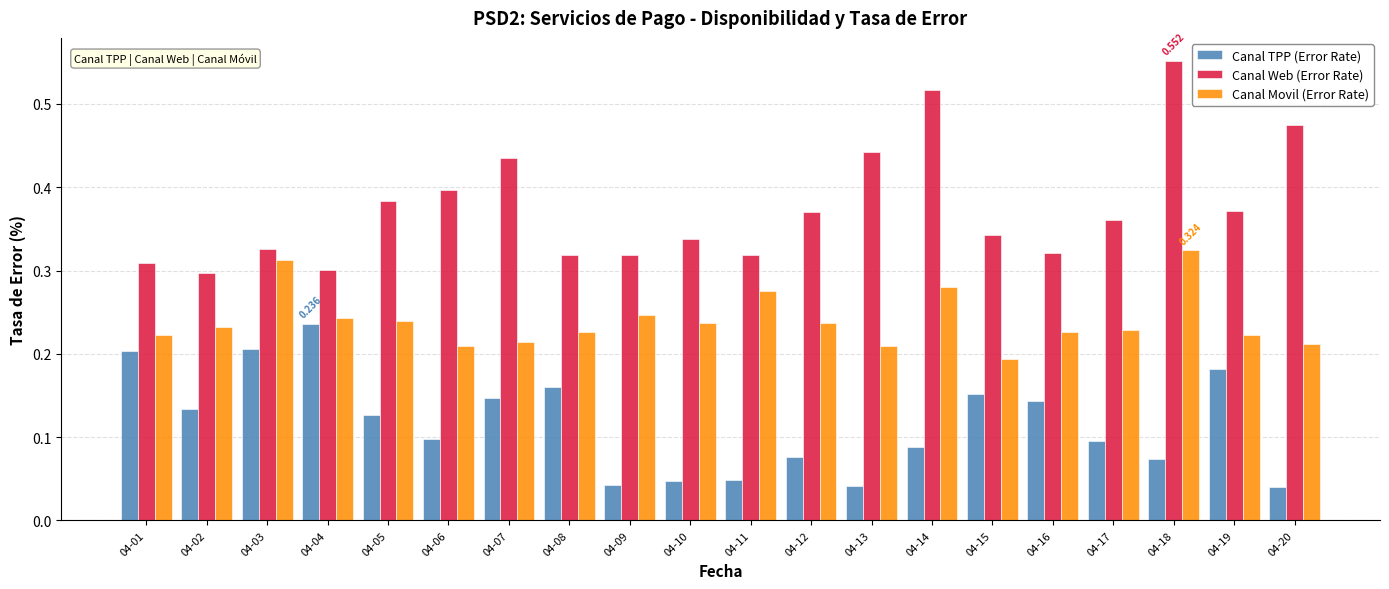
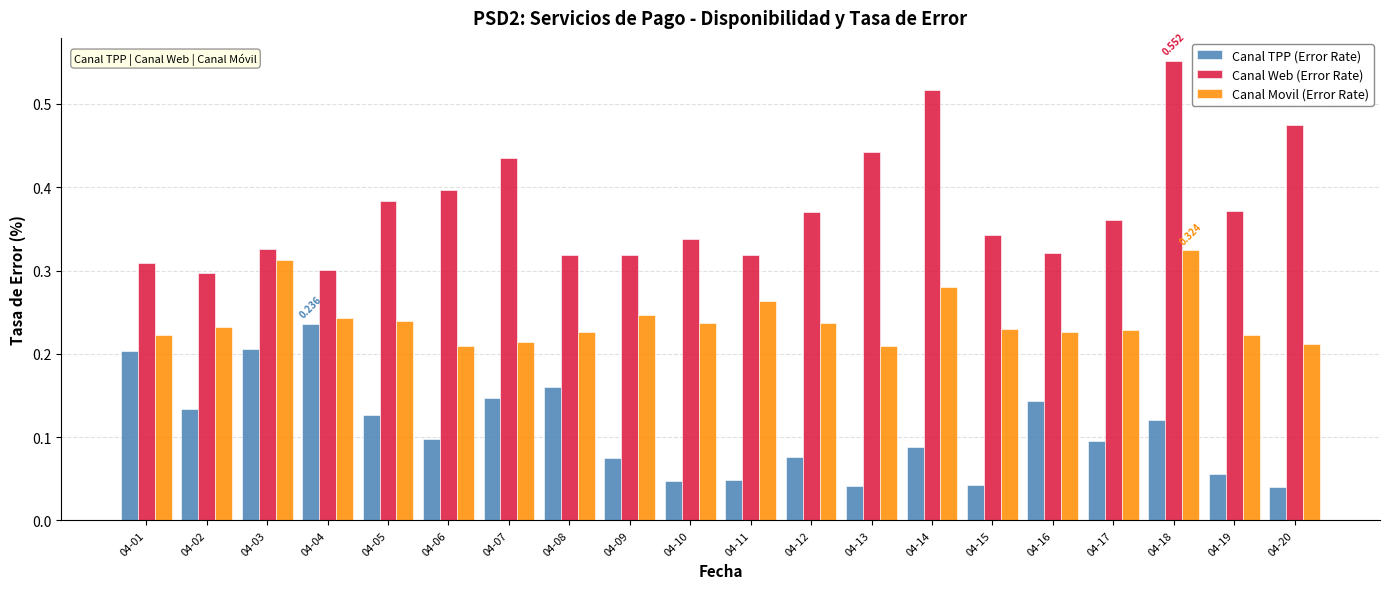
  {
    "Canal TPP (Error Rate)": {
      "04-01": 0.20,
      "04-02": 0.13,
      "04-03": 0.21,
      "04-05": 0.13,
      "04-06": 0.10,
      "04-07": 0.15,
      "04-08": 0.16,
-     "04-09": 0.04,
+     "04-09": 0.08,
      "04-10": 0.05,
      "04-11": 0.05,
      "04-12": 0.08,
      "04-13": 0.04,
      "04-14": 0.09,
-     "04-15": 0.15,
+     "04-15": 0.04,
      "04-16": 0.14,
      "04-17": 0.09,
-     "04-18": 0.07,
-     "04-19": 0.18,
+     "04-18": 0.12,
+     "04-19": 0.06,
      "04-20": 0.04
    },
    "Canal Web (Error Rate)": {
      "04-18": 0.552
    },
    "Canal Movil (Error Rate)": {
      "04-01": 0.22,
      "04-02": 0.23,
      "04-03": 0.31,
      "04-04": 0.24,
      "04-05": 0.24,
      "04-06": 0.21,
      "04-07": 0.21,
      "04-08": 0.23,
      "04-09": 0.25,
      "04-10": 0.24,
-     "04-11": 0.28,
+     "04-11": 0.26,
      "04-12": 0.24,
      "04-13": 0.21,
      "04-14": 0.28,
-     "04-15": 0.19,
+     "04-15": 0.23,
      "04-16": 0.23,
      "04-17": 0.23,
      "04-19": 0.22,
      "04-20": 0.21
    }
  }
